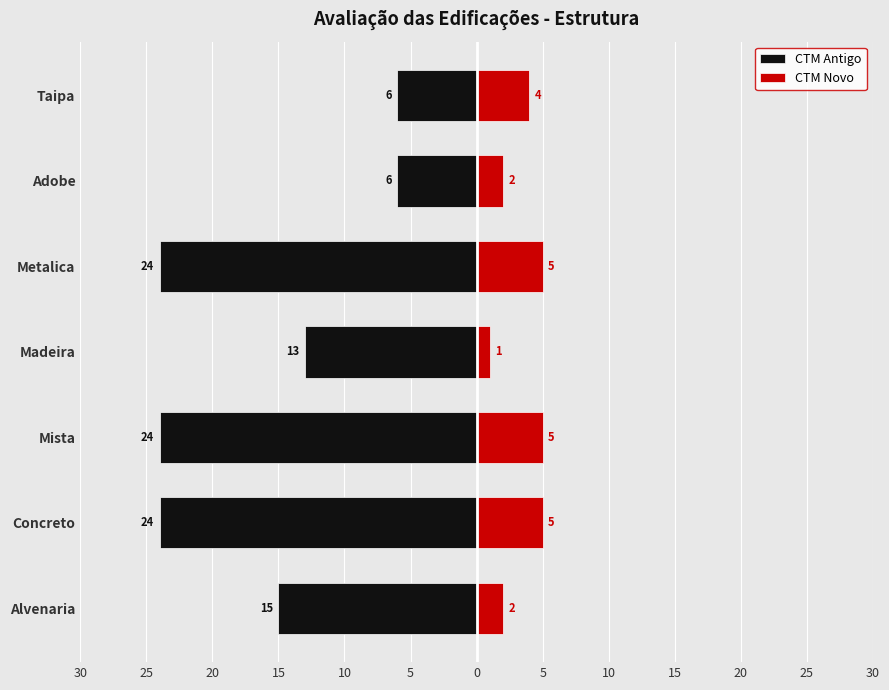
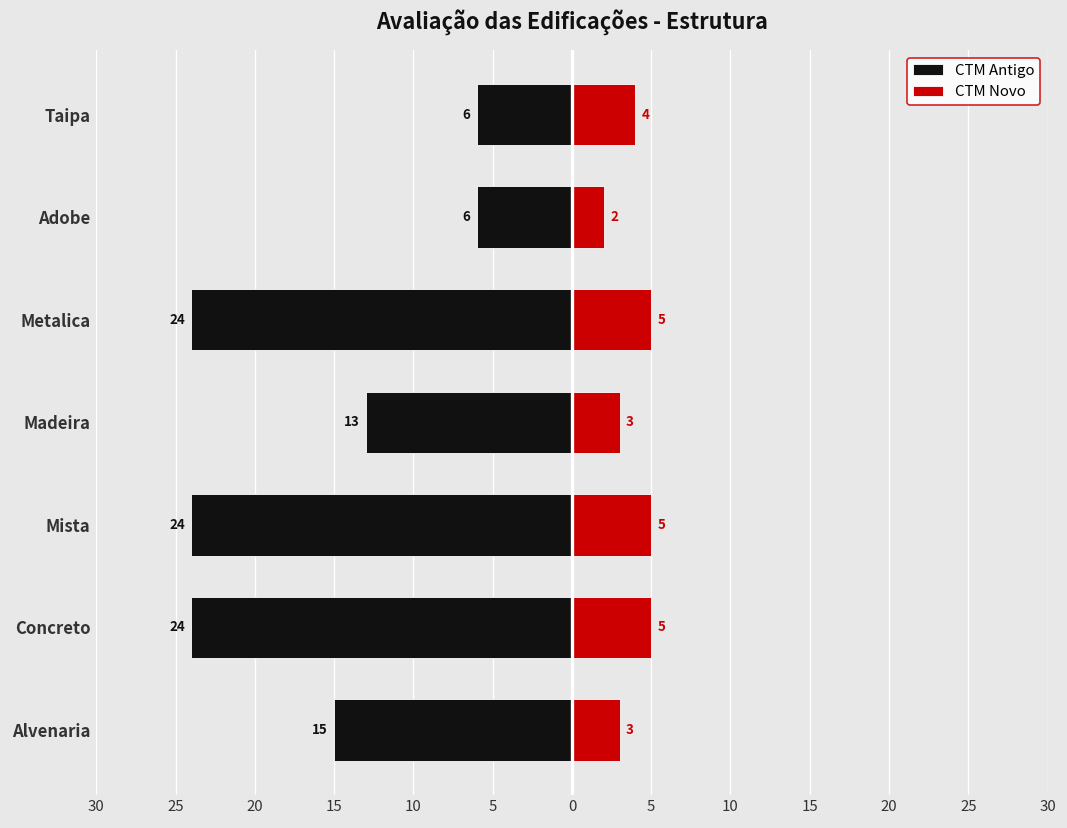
  {
    "CTM Novo": {
      "Taipa": 4,
      "Adobe": 2,
      "Metalica": 5,
-     "Madeira": 1,
+     "Madeira": 3,
      "Mista": 5,
      "Concreto": 5,
-     "Alvenaria": 2
+     "Alvenaria": 3
    }
  }
